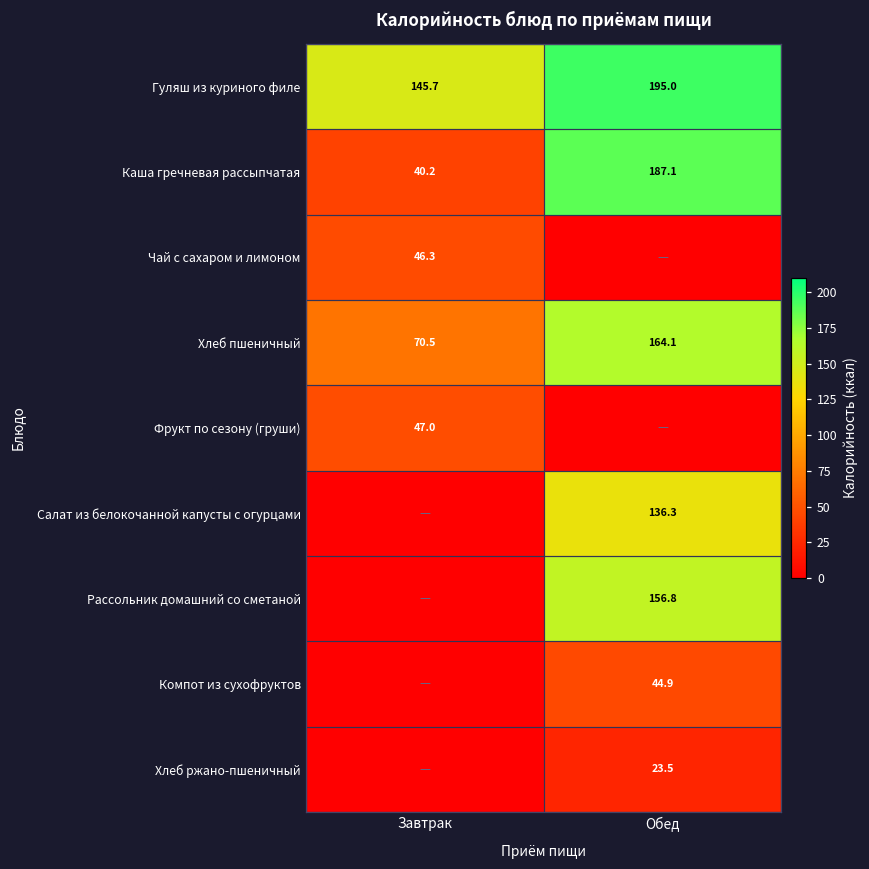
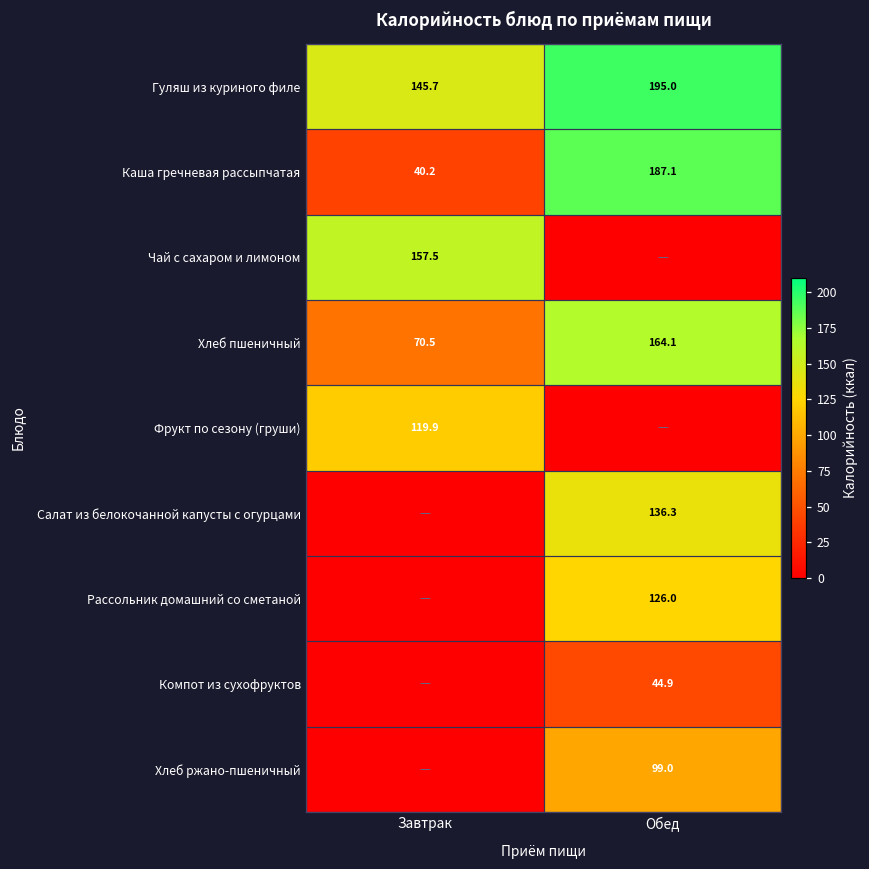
  {
    "Гуляш из куриного филе": {
      "Завтрак": 145.7,
      "Обед": 195.0
    },
    "Каша гречневая рассыпчатая": {
      "Завтрак": 40.2,
      "Обед": 187.1
    },
    "Чай с сахаром и лимоном": {
-     "Завтрак": 46.3
+     "Завтрак": 157.5
    },
    "Хлеб пшеничный": {
      "Завтрак": 70.5,
      "Обед": 164.1
    },
    "Фрукт по сезону (груши)": {
-     "Завтрак": 47.0
+     "Завтрак": 119.9
    },
    "Салат из белокочанной капусты с огурцами": {
      "Обед": 136.3
    },
    "Рассольник домашний со сметаной": {
-     "Обед": 156.8
+     "Обед": 126.0
    },
    "Компот из сухофруктов": {
      "Обед": 44.9
    },
    "Хлеб ржано-пшеничный": {
-     "Обед": 23.5
+     "Обед": 99.0
    }
  }
